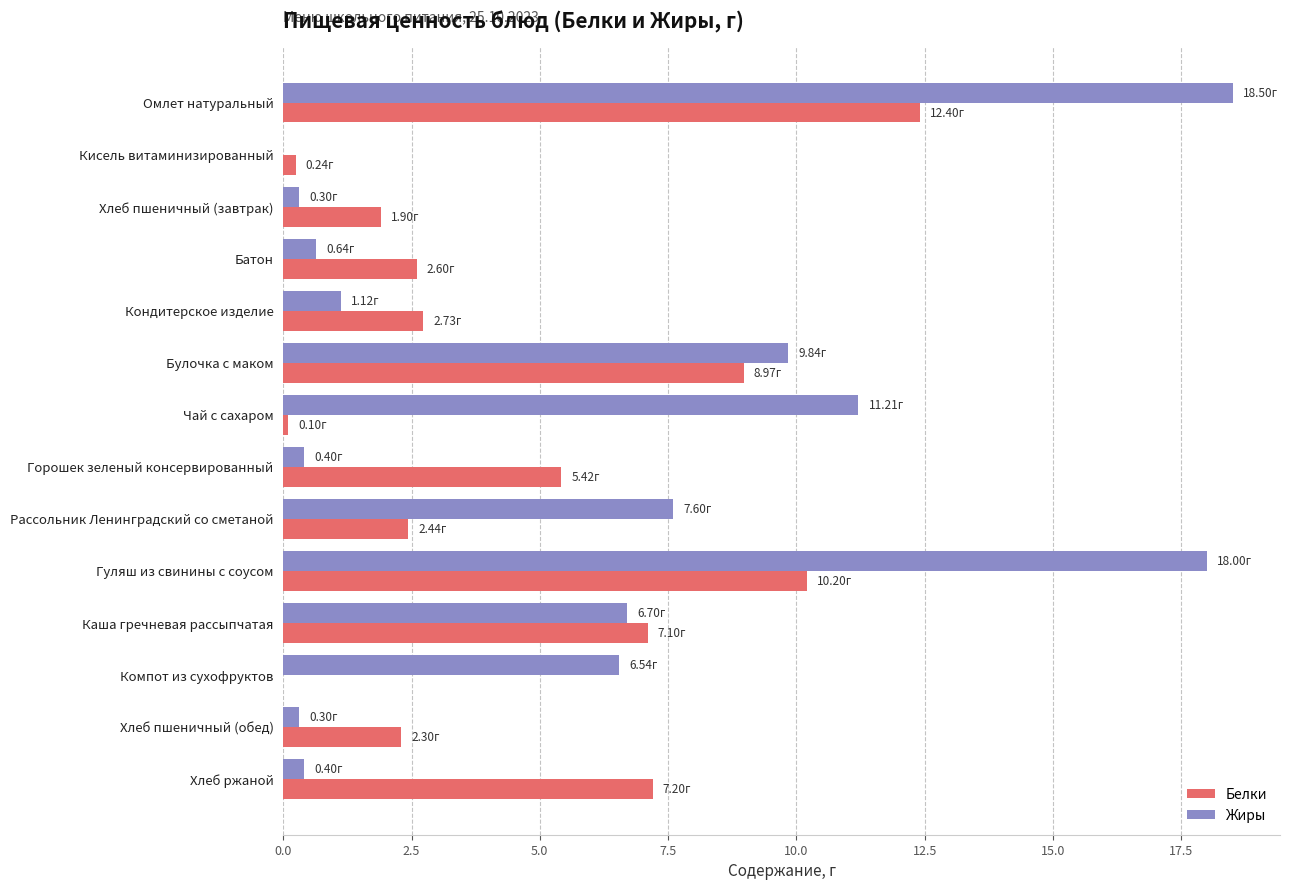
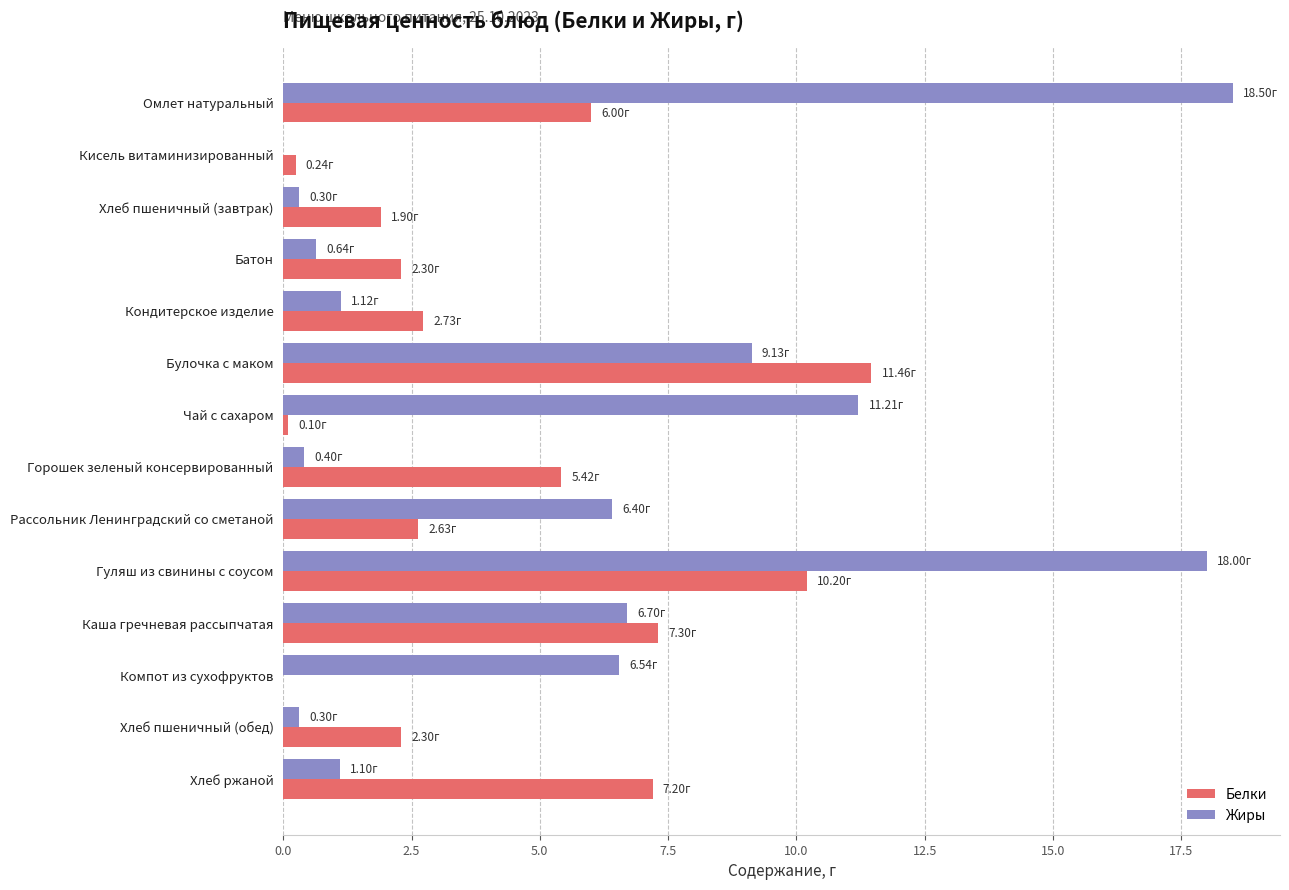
  {
    "Белки": {
-     "Омлет натуральный": "12.40г",
+     "Омлет натуральный": "6.00г",
      "Кисель витаминизированный": "0.24г",
      "Хлеб пшеничный (завтрак)": "1.90г",
-     "Батон": "2.60г",
+     "Батон": "2.30г",
      "Кондитерское изделие": "2.73г",
-     "Булочка с маком": "8.97г",
+     "Булочка с маком": "11.46г",
      "Чай с сахаром": "0.10г",
      "Горошек зеленый консервированный": "5.42г",
-     "Рассольник Ленинградский со сметаной": "2.44г",
+     "Рассольник Ленинградский со сметаной": "2.63г",
      "Гуляш из свинины с соусом": "10.20г",
-     "Каша гречневая рассыпчатая": "7.10г",
+     "Каша гречневая рассыпчатая": "7.30г",
      "Хлеб пшеничный (обед)": "2.30г",
      "Хлеб ржаной": "7.20г"
    },
    "Жиры": {
      "Омлет натуральный": "18.50г",
      "Хлеб пшеничный (завтрак)": "0.30г",
      "Батон": "0.64г",
      "Кондитерское изделие": "1.12г",
-     "Булочка с маком": "9.84г",
+     "Булочка с маком": "9.13г",
      "Чай с сахаром": "11.21г",
      "Горошек зеленый консервированный": "0.40г",
-     "Рассольник Ленинградский со сметаной": "7.60г",
+     "Рассольник Ленинградский со сметаной": "6.40г",
      "Гуляш из свинины с соусом": "18.00г",
      "Каша гречневая рассыпчатая": "6.70г",
      "Компот из сухофруктов": "6.54г",
      "Хлеб пшеничный (обед)": "0.30г",
-     "Хлеб ржаной": "0.40г"
+     "Хлеб ржаной": "1.10г"
    }
  }
